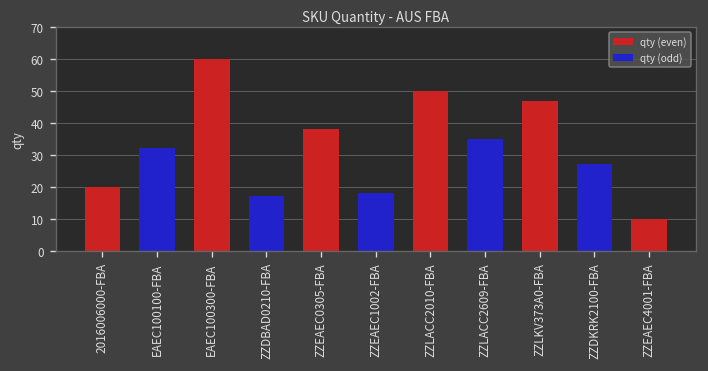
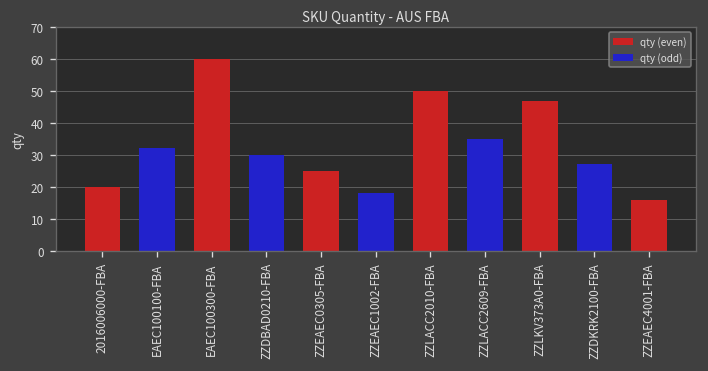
  {
    "qty (even)": {
      "2016006000-FBA": 20,
      "EAEC100300-FBA": 60,
-     "ZZEAEC0305-FBA": 38,
+     "ZZEAEC0305-FBA": 25,
      "ZZLACC2010-FBA": 50,
      "ZZLKV373A0-FBA": 47,
-     "ZZEAEC4001-FBA": 10
+     "ZZEAEC4001-FBA": 16
    },
    "qty (odd)": {
      "EAEC100100-FBA": 32,
-     "ZZDBAD0210-FBA": 17,
+     "ZZDBAD0210-FBA": 30,
      "ZZEAEC1002-FBA": 18,
      "ZZLACC2609-FBA": 35,
      "ZZDKRK2100-FBA": 27
    }
  }
